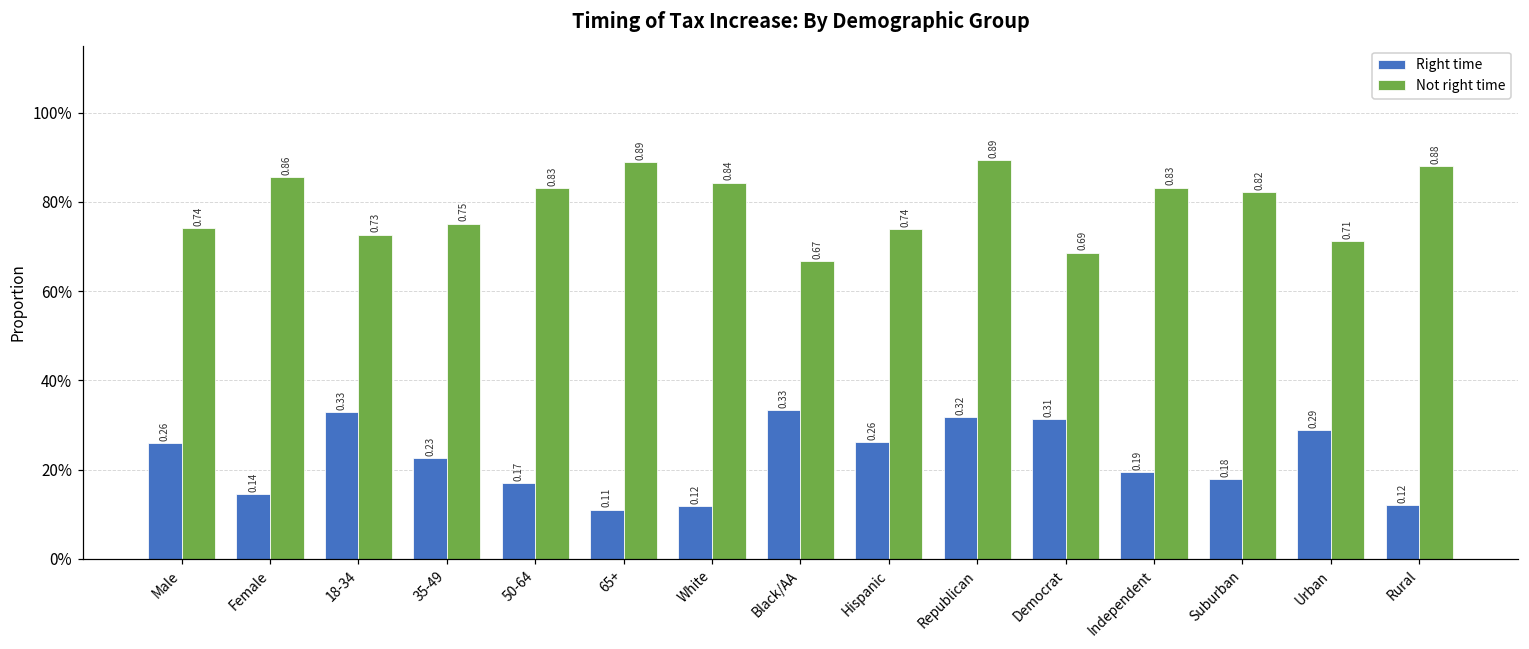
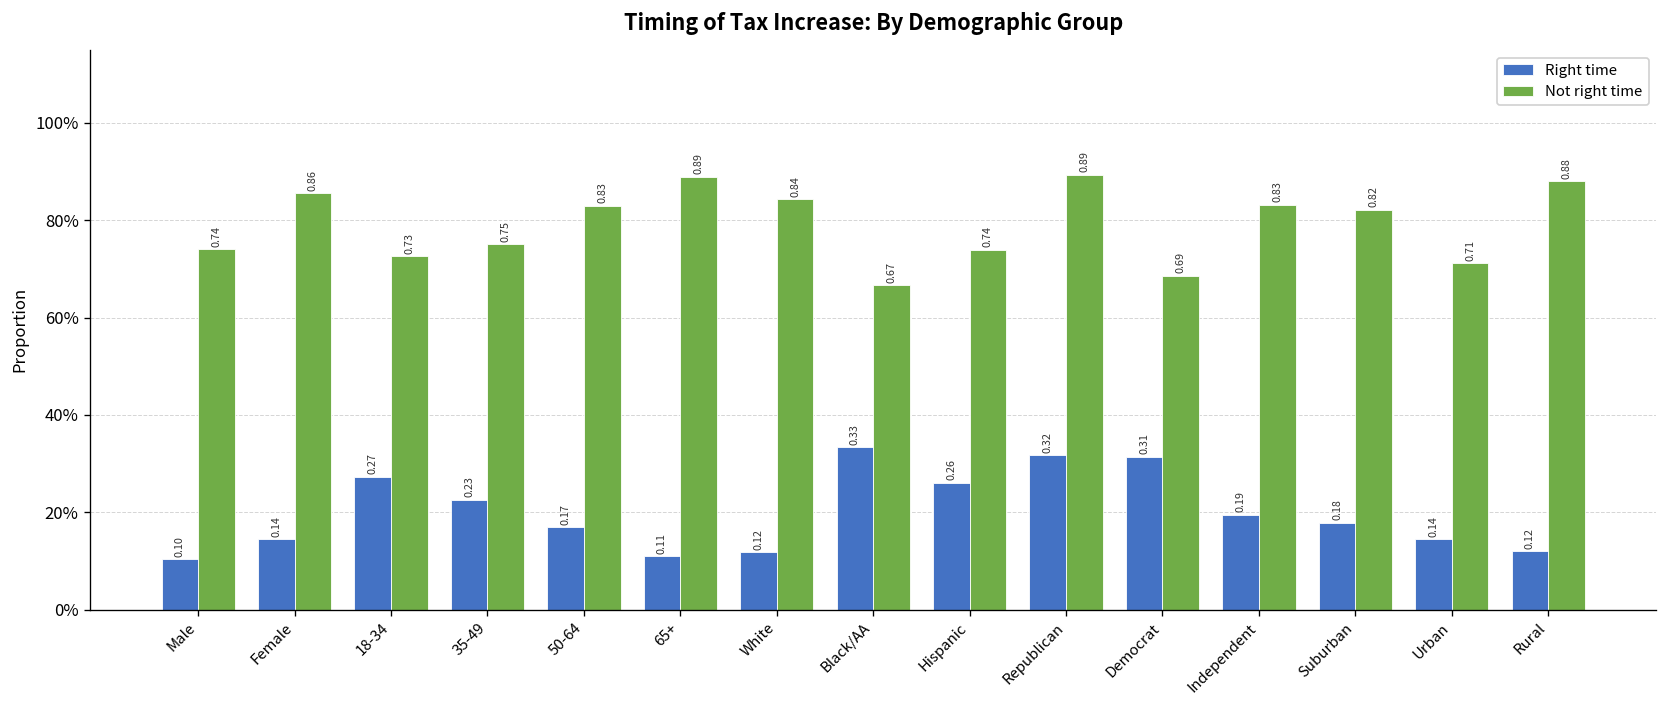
  {
    "Right time": {
-     "Male": 0.26,
+     "Male": 0.10,
      "Female": 0.14,
-     "18-34": 0.33,
+     "18-34": 0.27,
      "35-49": 0.23,
      "50-64": 0.17,
      "65+": 0.11,
      "White": 0.12,
      "Black/AA": 0.33,
      "Hispanic": 0.26,
      "Republican": 0.32,
      "Democrat": 0.31,
      "Independent": 0.19,
      "Suburban": 0.18,
-     "Urban": 0.29,
+     "Urban": 0.14,
      "Rural": 0.12
    },
    "Not right time": {
      "Male": 0.74,
      "Female": 0.86,
      "18-34": 0.73,
      "35-49": 0.75,
      "50-64": 0.83,
      "65+": 0.89,
      "White": 0.84,
      "Black/AA": 0.67,
      "Hispanic": 0.74,
      "Republican": 0.89,
      "Democrat": 0.69,
      "Independent": 0.83,
      "Suburban": 0.82,
      "Urban": 0.71,
      "Rural": 0.88
    }
  }
